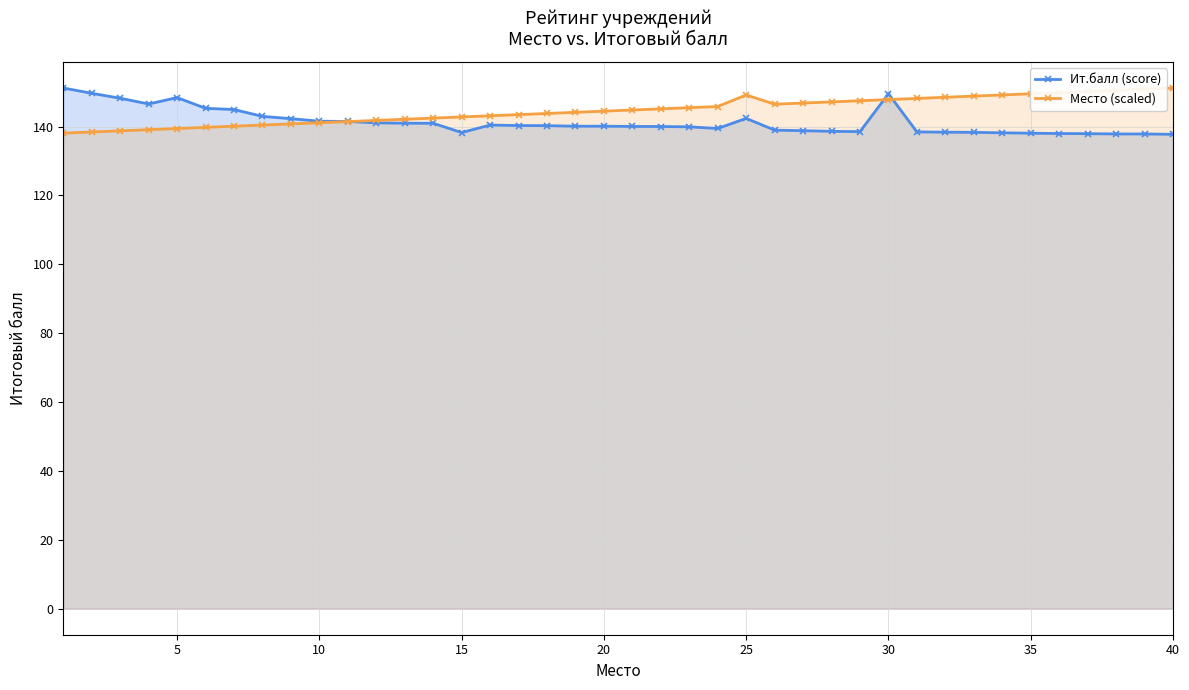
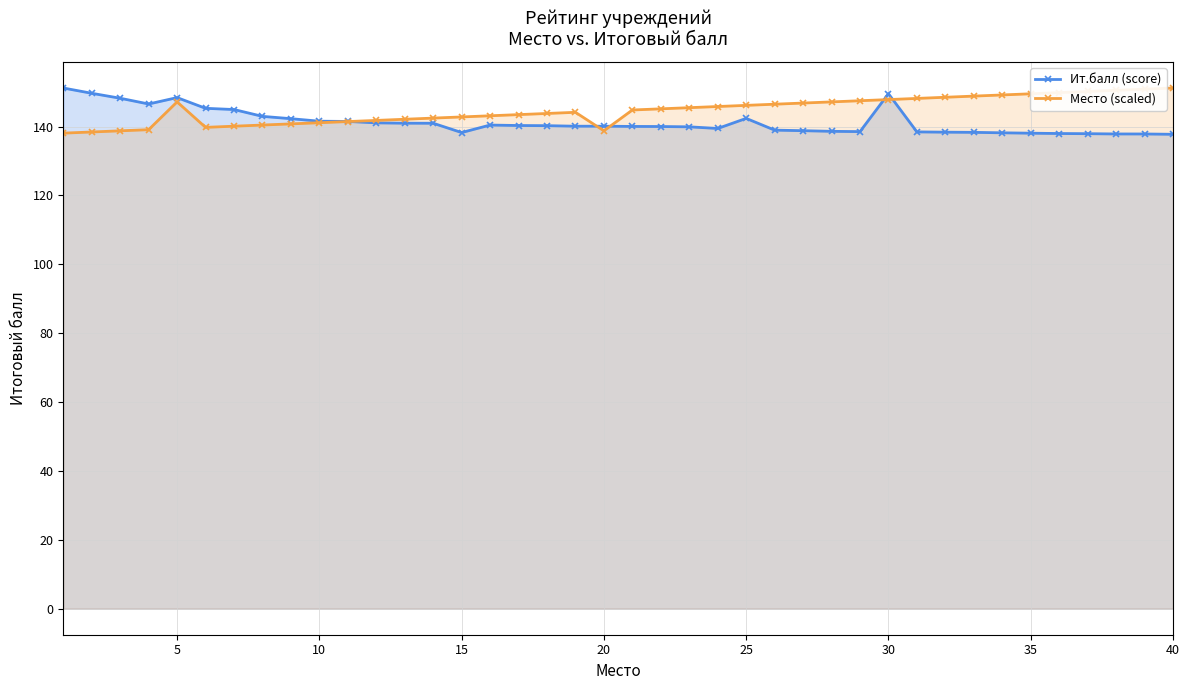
  {
    "Ит.балл (score)": {
      "5": 148,
      "15": 138,
      "20": 140,
      "25": 142,
      "30": 150,
      "35": 138,
      "40": 138
    },
    "Место (scaled)": {
-     "5": 139,
+     "5": 147,
      "15": 143,
-     "20": 144,
-     "25": 149,
+     "20": 139,
+     "25": 146,
      "30": 148,
      "40": 151
    }
  }
